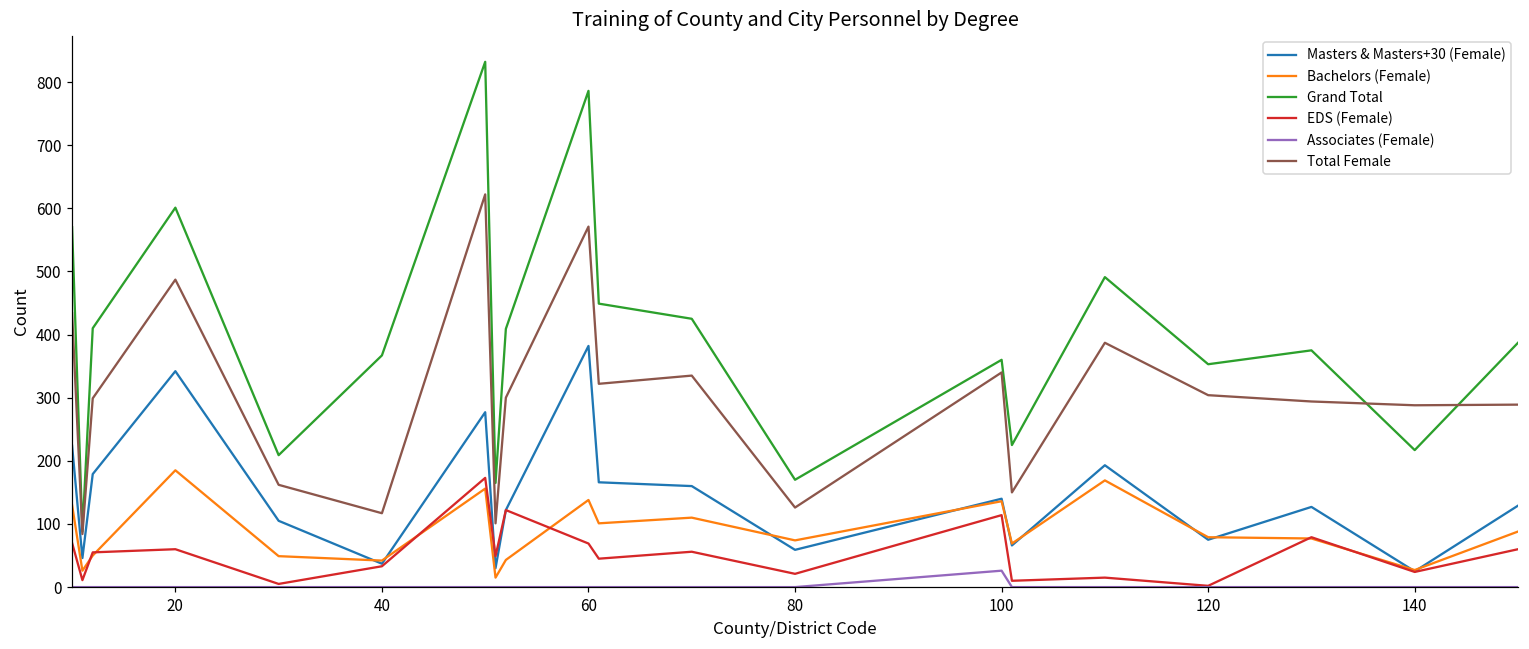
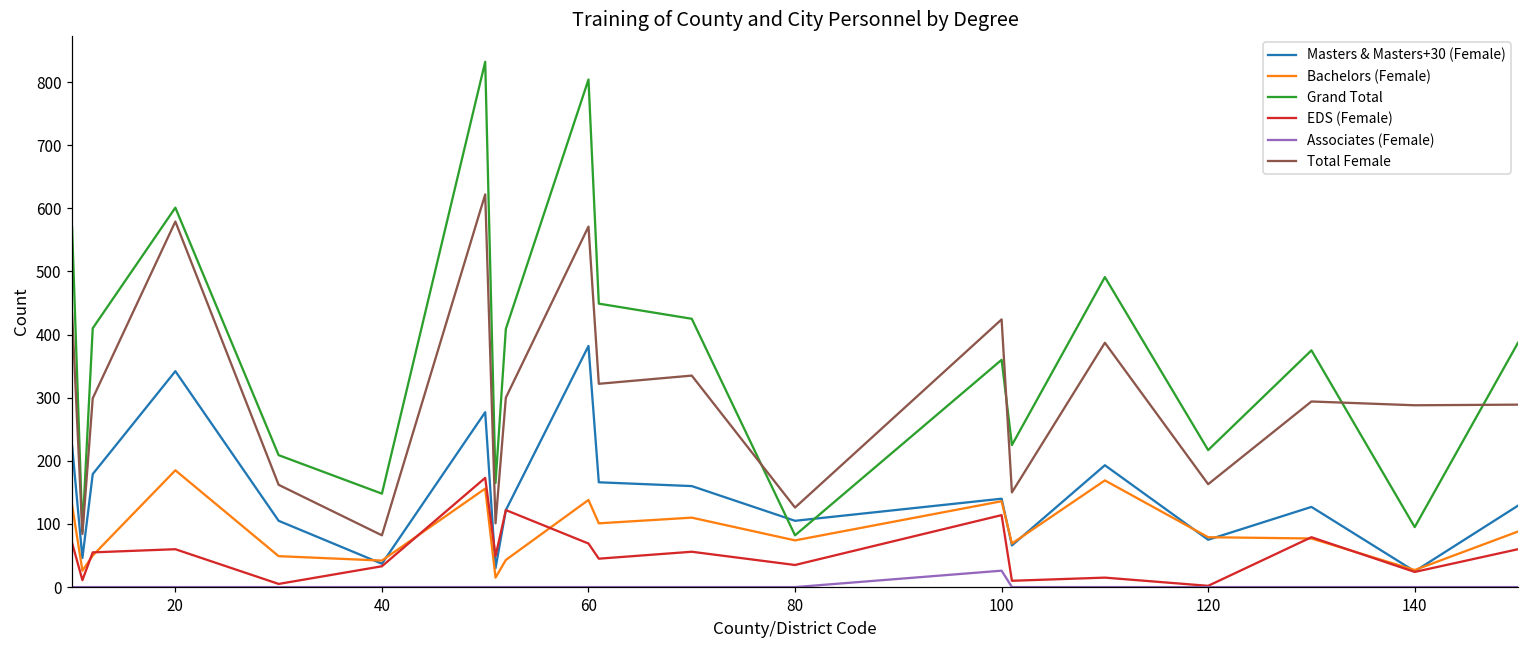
  {
    "Masters & Masters+30 (Female)": {
      "20": 340,
      "60": 380,
-     "80": 60
+     "80": 110
    },
    "Bachelors (Female)": {
      "20": 190,
      "40": 40,
      "60": 140,
      "80": 70
    },
    "Grand Total": {
      "20": 600,
-     "40": 370,
-     "60": 790,
-     "80": 170,
+     "40": 150,
+     "60": 800,
+     "80": 80,
      "100": 360,
-     "120": 350,
-     "140": 220
+     "120": 220,
+     "140": 100
    },
    "EDS (Female)": {
      "20": 60,
      "60": 70,
-     "80": 20,
+     "80": 40,
      "100": 110
    },
    "Associates (Female)": {
      "20": 0,
      "40": 0,
      "60": 0,
      "80": 0,
      "100": 30,
      "140": 0
    },
    "Total Female": {
-     "20": 490,
-     "40": 120,
+     "20": 580,
+     "40": 80,
      "60": 570,
      "80": 130,
-     "100": 340,
-     "120": 300,
+     "100": 420,
+     "120": 160,
      "140": 290
    }
  }
